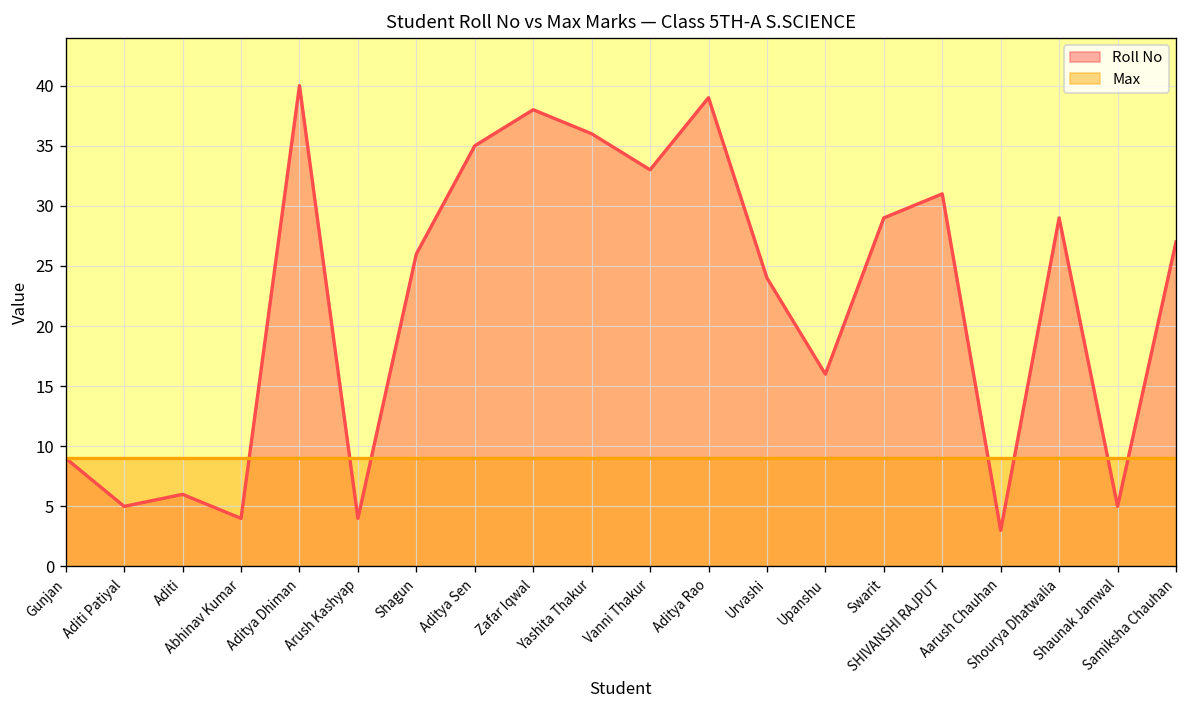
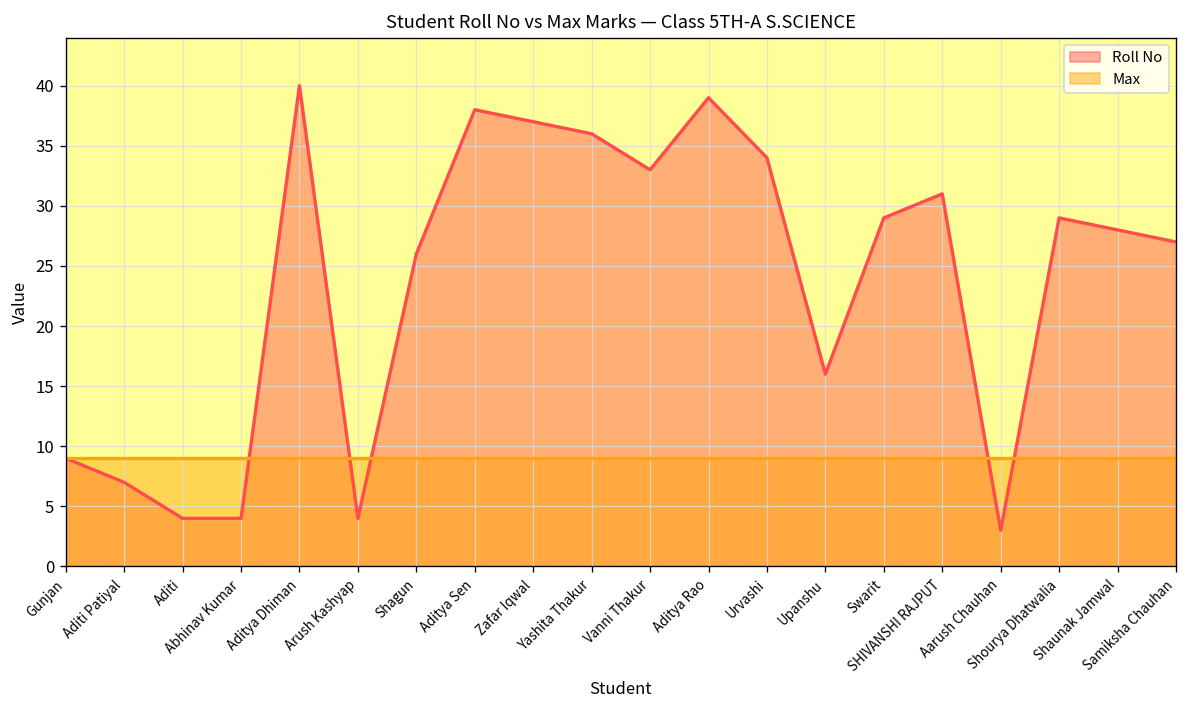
  {
    "Roll No": {
-     "Aditi Patiyal": 5,
-     "Aditi": 6,
+     "Aditi Patiyal": 7,
+     "Aditi": 4,
      "Abhinav Kumar": 4,
      "Aditya Dhiman": 40,
      "Arush Kashyap": 4,
      "Shagun": 26,
-     "Aditya Sen": 35,
-     "Zafar Iqwal": 38,
+     "Aditya Sen": 38,
+     "Zafar Iqwal": 37,
      "Yashita Thakur": 36,
      "Vanni Thakur": 33,
      "Aditya Rao": 39,
-     "Urvashi": 24,
+     "Urvashi": 34,
      "Upanshu": 16,
      "Swarit": 29,
      "SHIVANSHI RAJPUT": 31,
      "Aarush Chauhan": 3,
      "Shourya Dhatwalia": 29,
-     "Shaunak Jamwal": 5,
+     "Shaunak Jamwal": 28,
      "Samiksha Chauhan": 27
    },
    "Max": {
      "Aditi Patiyal": 9,
      "Aditi": 9,
      "Abhinav Kumar": 9,
      "Aditya Dhiman": 9,
      "Arush Kashyap": 9,
      "Shagun": 9,
      "Aditya Sen": 9,
      "Zafar Iqwal": 9,
      "Yashita Thakur": 9,
      "Vanni Thakur": 9,
      "Aditya Rao": 9,
      "Urvashi": 9,
      "Upanshu": 9,
      "Swarit": 9,
      "SHIVANSHI RAJPUT": 9,
      "Aarush Chauhan": 9,
      "Shourya Dhatwalia": 9,
      "Shaunak Jamwal": 9,
      "Samiksha Chauhan": 9
    }
  }
